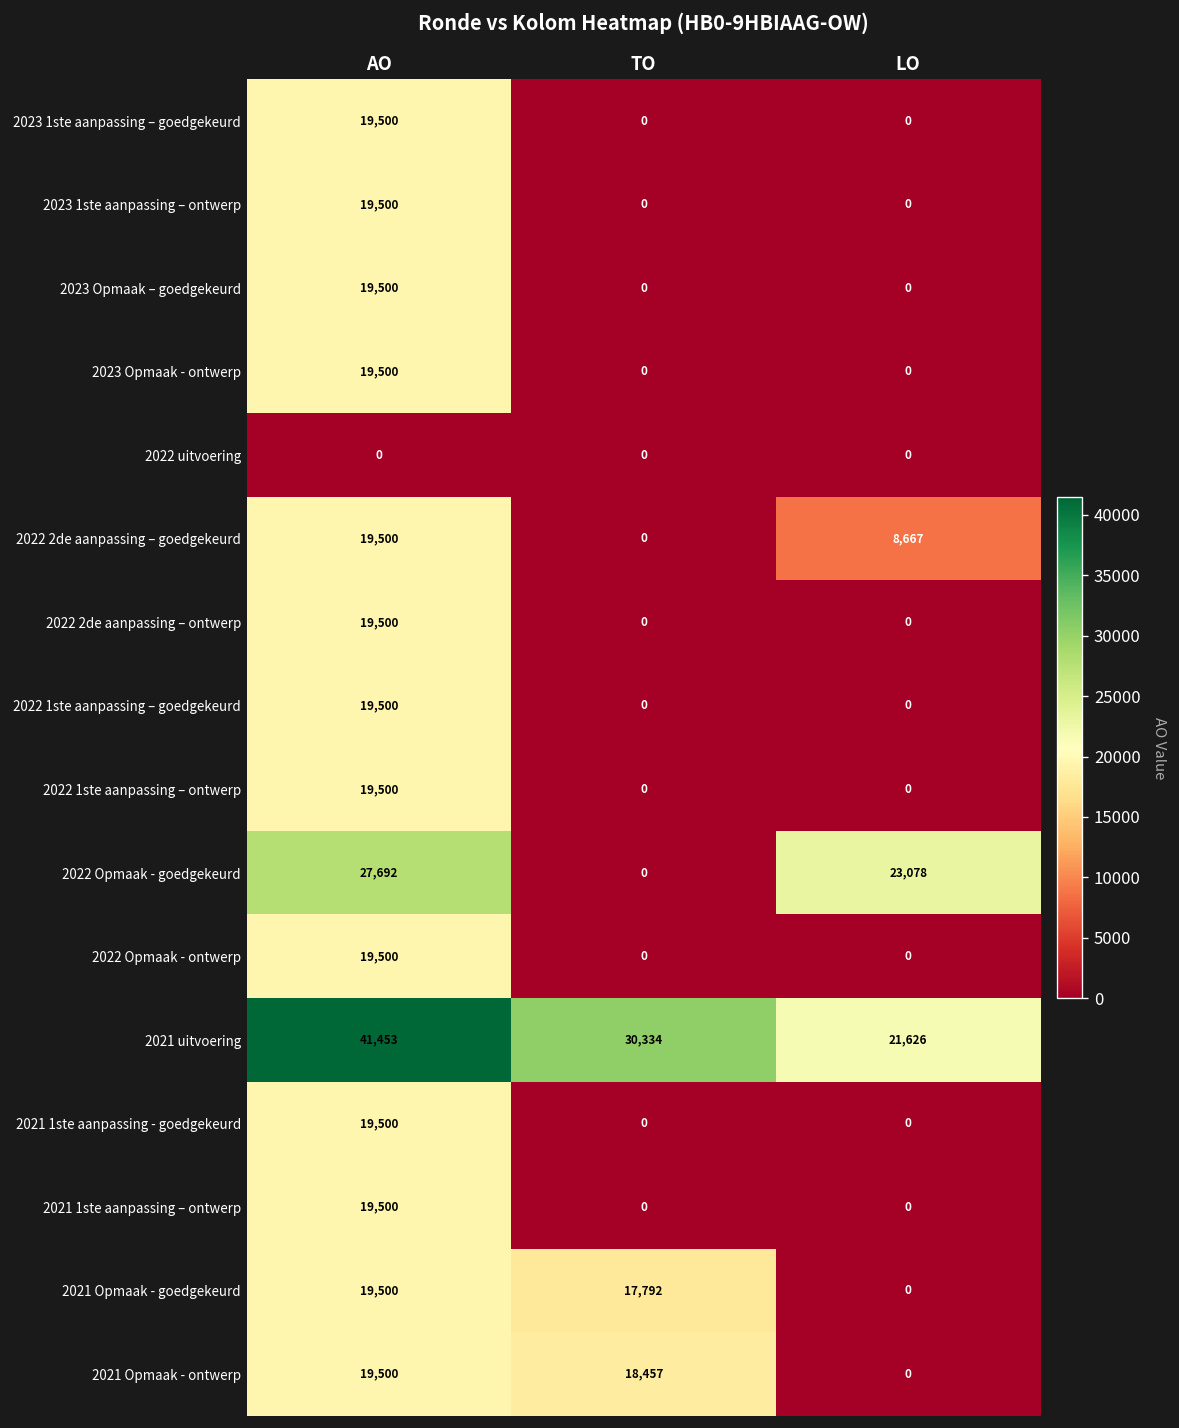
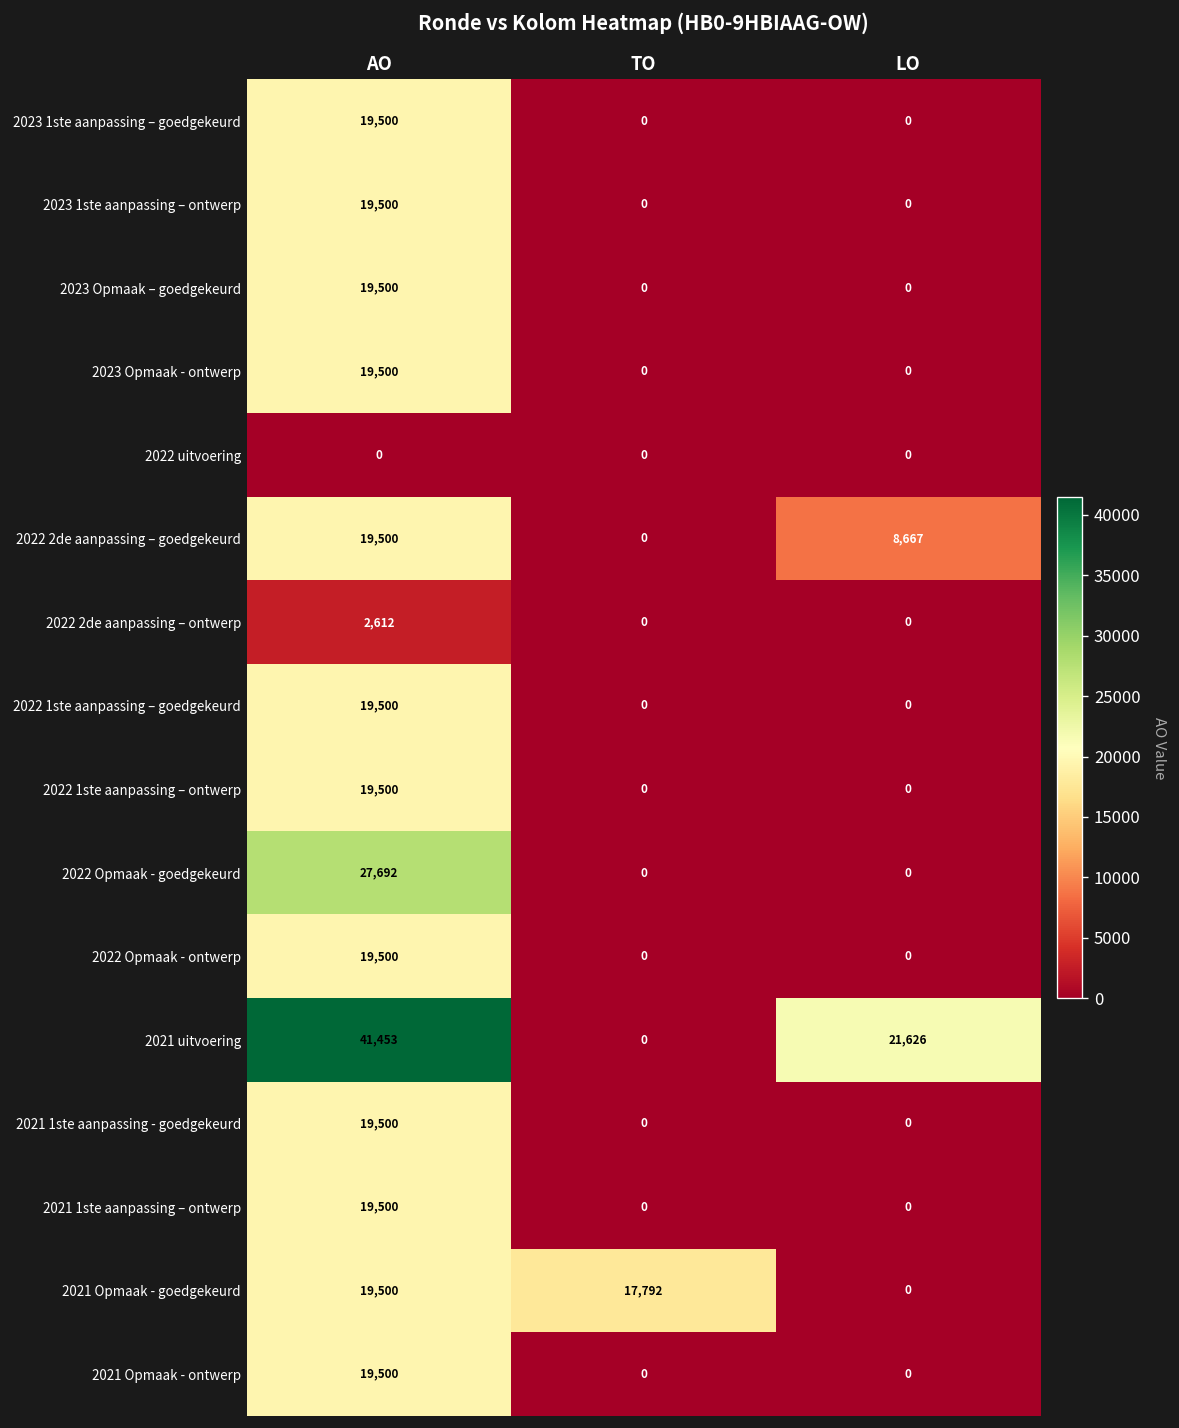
  {
    "2023 1ste aanpassing – goedgekeurd": {
      "AO": "19,500",
      "TO": "0",
      "LO": "0"
    },
    "2023 1ste aanpassing – ontwerp": {
      "AO": "19,500",
      "TO": "0",
      "LO": "0"
    },
    "2023 Opmaak – goedgekeurd": {
      "AO": "19,500",
      "TO": "0",
      "LO": "0"
    },
    "2023 Opmaak - ontwerp": {
      "AO": "19,500",
      "TO": "0",
      "LO": "0"
    },
    "2022 uitvoering": {
      "AO": "0",
      "TO": "0",
      "LO": "0"
    },
    "2022 2de aanpassing – goedgekeurd": {
      "AO": "19,500",
      "TO": "0",
      "LO": "8,667"
    },
    "2022 2de aanpassing – ontwerp": {
-     "AO": "19,500",
+     "AO": "2,612",
      "TO": "0",
      "LO": "0"
    },
    "2022 1ste aanpassing – goedgekeurd": {
      "AO": "19,500",
      "TO": "0",
      "LO": "0"
    },
    "2022 1ste aanpassing – ontwerp": {
      "AO": "19,500",
      "TO": "0",
      "LO": "0"
    },
    "2022 Opmaak - goedgekeurd": {
      "AO": "27,692",
      "TO": "0",
-     "LO": "23,078"
+     "LO": "0"
    },
    "2022 Opmaak - ontwerp": {
      "AO": "19,500",
      "TO": "0",
      "LO": "0"
    },
    "2021 uitvoering": {
      "AO": "41,453",
-     "TO": "30,334",
+     "TO": "0",
      "LO": "21,626"
    },
    "2021 1ste aanpassing - goedgekeurd": {
      "AO": "19,500",
      "TO": "0",
      "LO": "0"
    },
    "2021 1ste aanpassing – ontwerp": {
      "AO": "19,500",
      "TO": "0",
      "LO": "0"
    },
    "2021 Opmaak - goedgekeurd": {
      "AO": "19,500",
      "TO": "17,792",
      "LO": "0"
    },
    "2021 Opmaak - ontwerp": {
      "AO": "19,500",
-     "TO": "18,457",
+     "TO": "0",
      "LO": "0"
    }
  }
